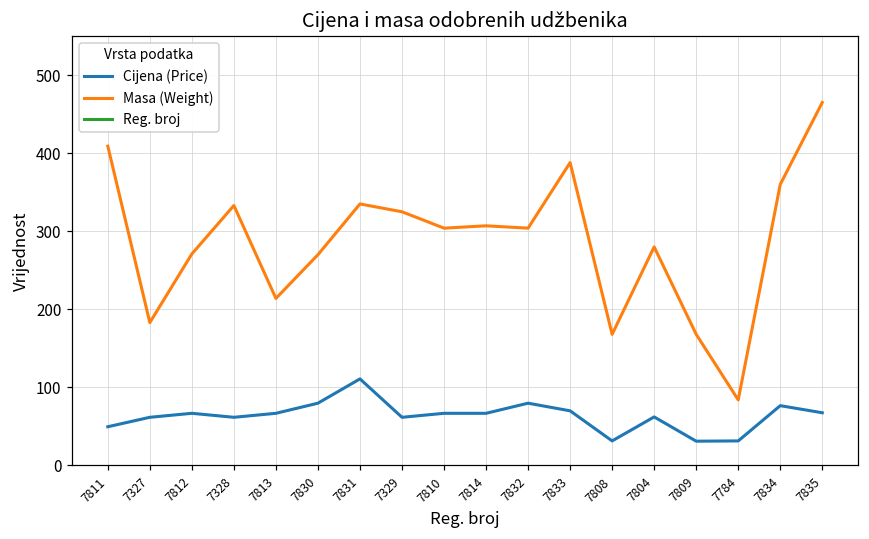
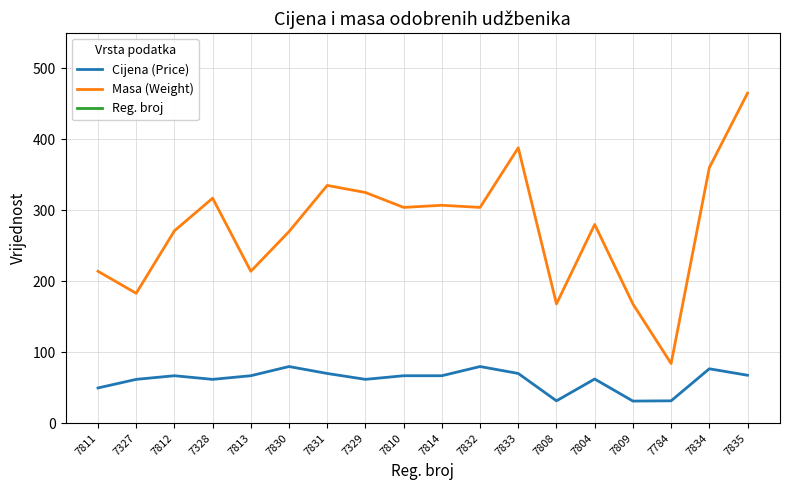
  {
    "Cijena (Price)": {
      "7811": 50,
      "7327": 60,
      "7812": 70,
      "7328": 60,
      "7813": 70,
      "7830": 80,
-     "7831": 110,
+     "7831": 70,
      "7329": 60,
      "7810": 70,
      "7814": 70,
      "7832": 80,
      "7833": 70,
      "7808": 30,
      "7804": 60,
      "7809": 30,
      "7784": 30,
      "7834": 80,
      "7835": 70
    },
    "Masa (Weight)": {
-     "7811": 410,
+     "7811": 210,
      "7327": 180,
      "7812": 270,
-     "7328": 330,
+     "7328": 320,
      "7813": 210,
      "7830": 270,
      "7831": 340,
      "7329": 330,
      "7810": 300,
      "7814": 310,
      "7832": 300,
      "7833": 390,
      "7808": 170,
      "7804": 280,
      "7809": 170,
      "7784": 80,
      "7834": 360,
      "7835": 470
    }
  }
